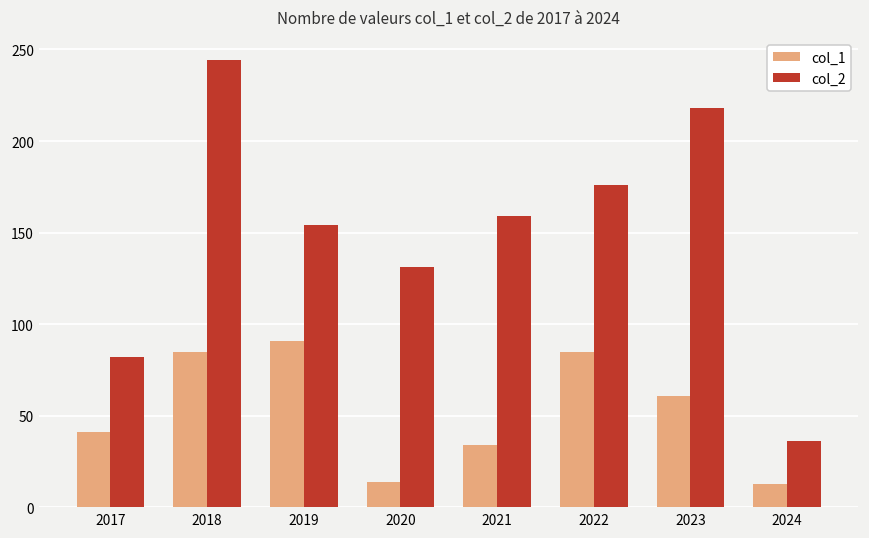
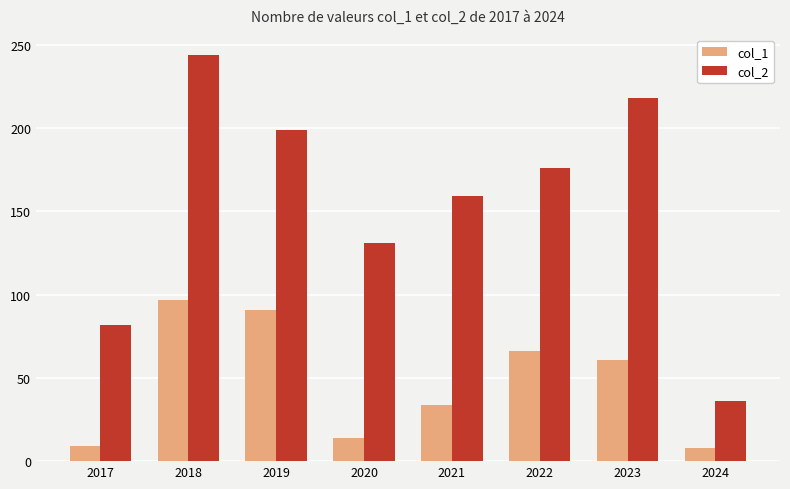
  {
    "col_1": {
-     "2017": 41,
-     "2018": 85,
+     "2017": 9,
+     "2018": 97,
      "2019": 91,
      "2020": 14,
      "2021": 34,
-     "2022": 85,
+     "2022": 66,
      "2023": 61,
-     "2024": 13
+     "2024": 8
    },
    "col_2": {
      "2017": 82,
      "2018": 244,
-     "2019": 154,
+     "2019": 199,
      "2020": 131,
      "2021": 159,
      "2022": 176,
      "2023": 218,
      "2024": 36
    }
  }
